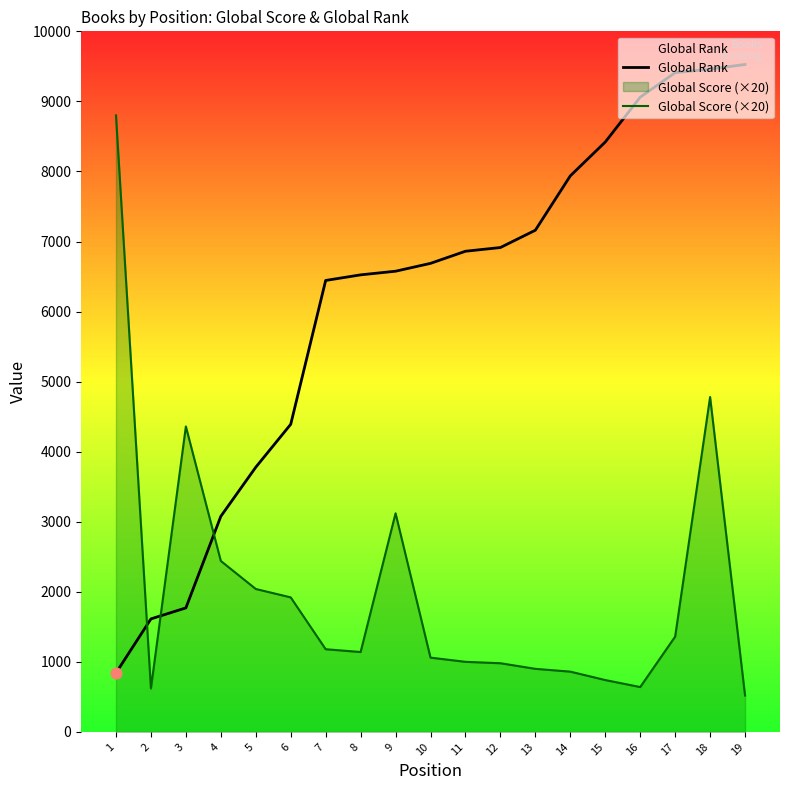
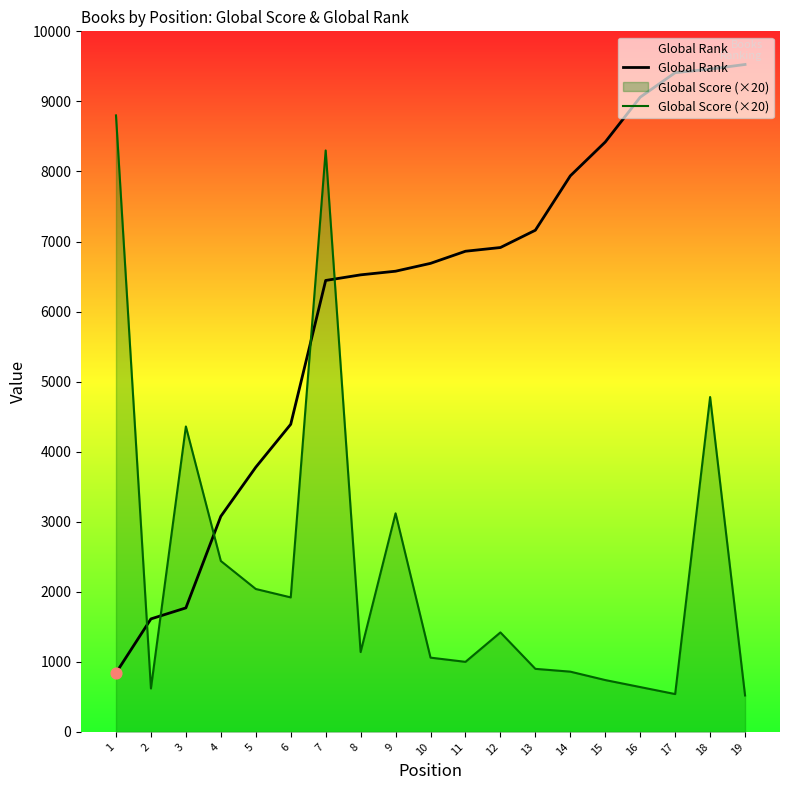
  {
    "Global Score (×20)": {
      "1": 8800,
      "2": 600,
      "3": 4400,
      "4": 2400,
      "5": 2000,
      "6": 1900,
-     "7": 1200,
+     "7": 8300,
      "8": 1100,
      "9": 3100,
      "10": 1100,
      "11": 1000,
-     "12": 1000,
+     "12": 1400,
      "13": 900,
      "14": 900,
      "15": 700,
      "16": 600,
-     "17": 1400,
+     "17": 500,
      "18": 4800,
      "19": 500
    }
  }
